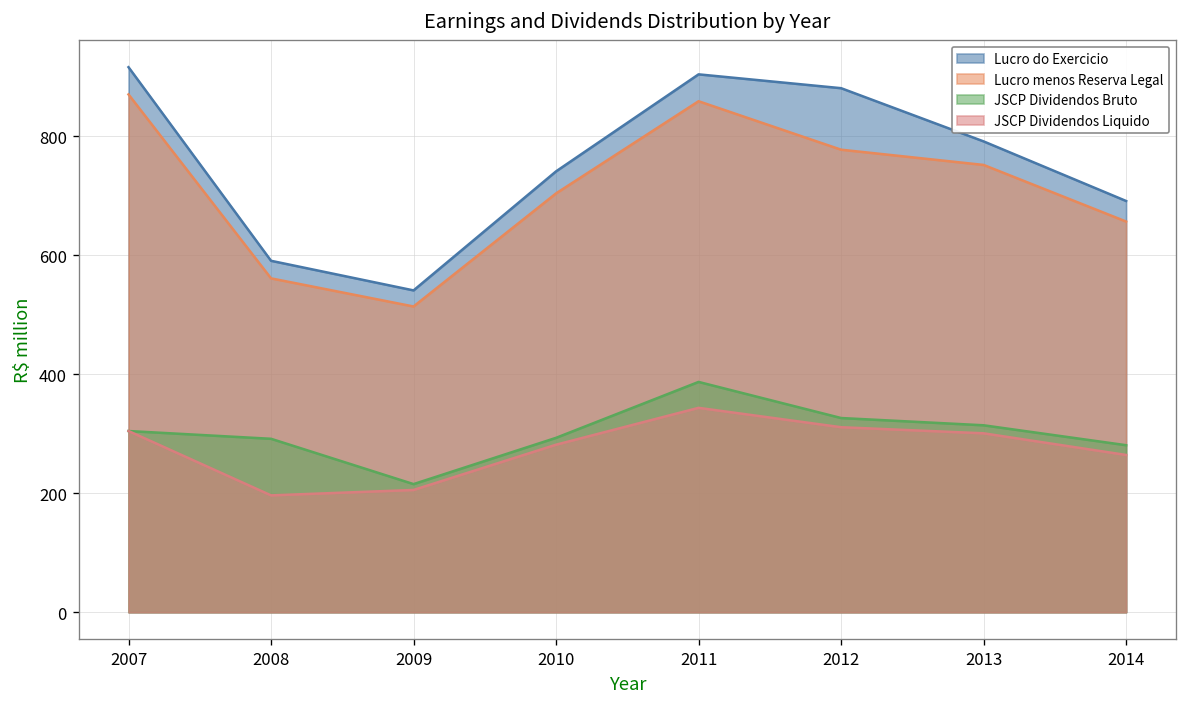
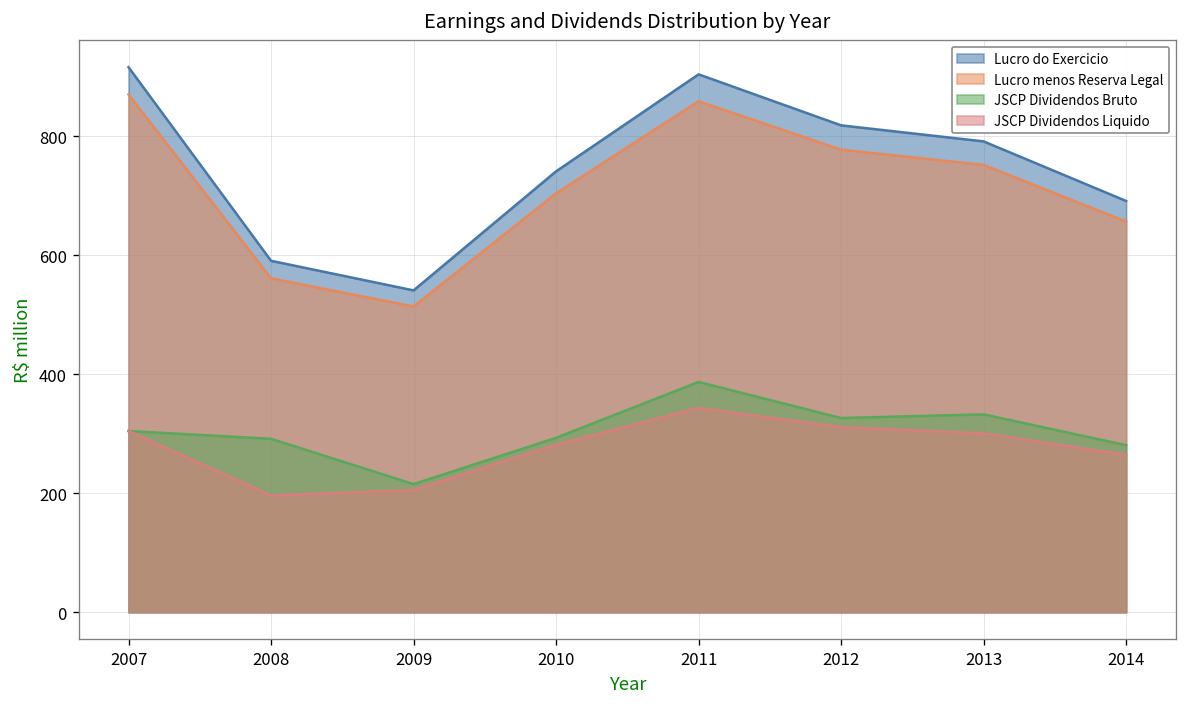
  {
    "Lucro do Exercicio": {
      "2007": 920,
      "2008": 590,
      "2009": 540,
      "2010": 740,
      "2011": 900,
-     "2012": 880,
+     "2012": 820,
      "2013": 790,
      "2014": 690
    },
    "JSCP Dividendos Bruto": {
      "2008": 290,
      "2009": 220,
      "2010": 290,
      "2011": 390,
      "2012": 330,
-     "2013": 310,
+     "2013": 330,
      "2014": 280
    }
  }
